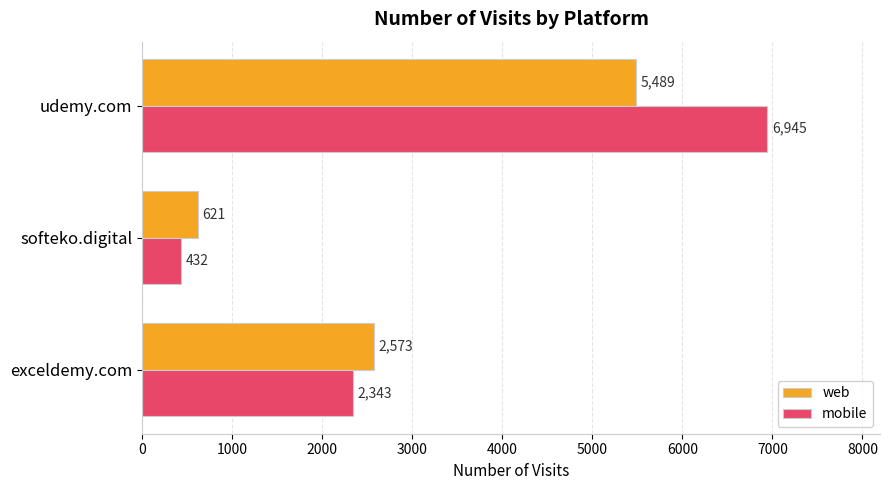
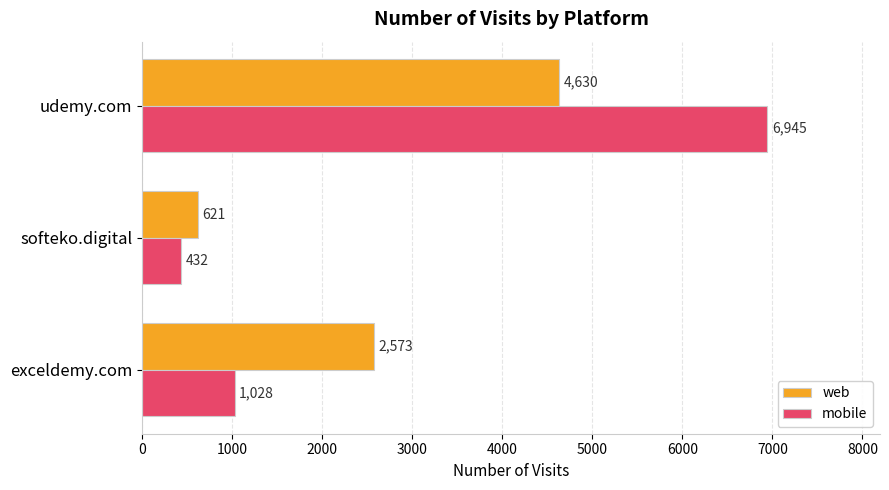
  {
    "web": {
-     "udemy.com": "5,489",
+     "udemy.com": "4,630",
      "softeko.digital": "621",
      "exceldemy.com": "2,573"
    },
    "mobile": {
      "udemy.com": "6,945",
      "softeko.digital": "432",
-     "exceldemy.com": "2,343"
+     "exceldemy.com": "1,028"
    }
  }
